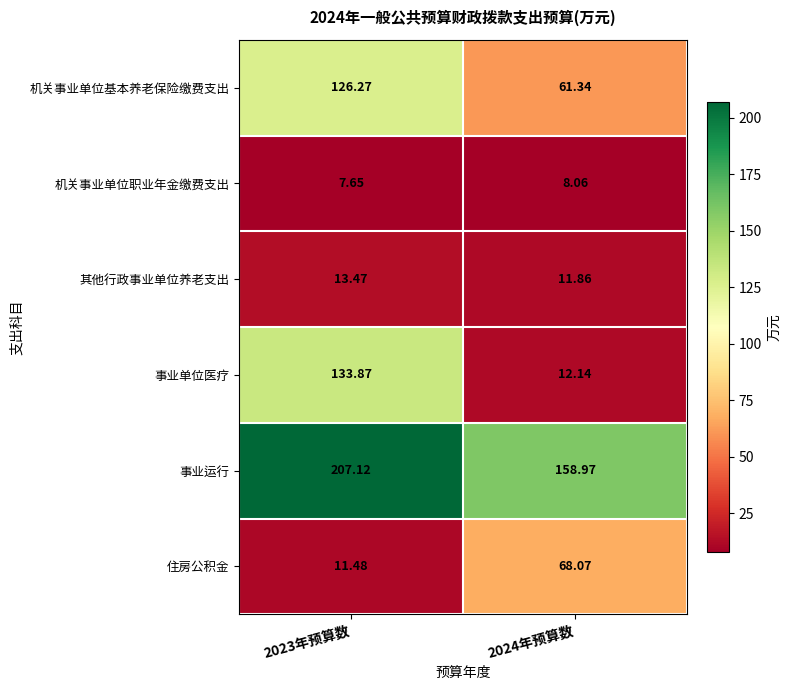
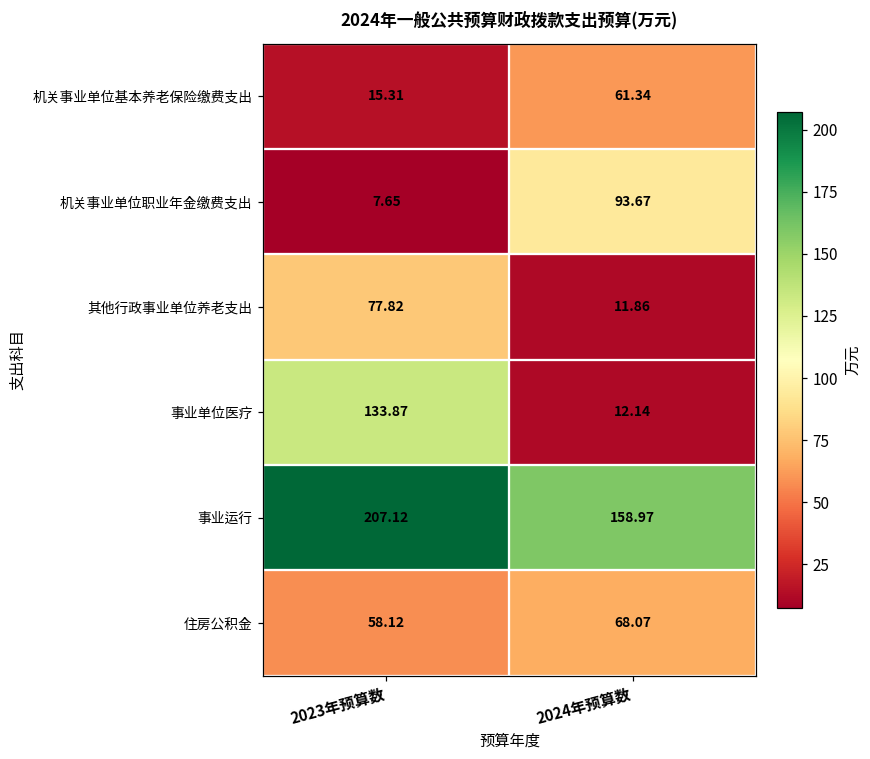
  {
    "机关事业单位基本养老保险缴费支出": {
-     "2023年预算数": 126.27,
+     "2023年预算数": 15.31,
      "2024年预算数": 61.34
    },
    "机关事业单位职业年金缴费支出": {
      "2023年预算数": 7.65,
-     "2024年预算数": 8.06
+     "2024年预算数": 93.67
    },
    "其他行政事业单位养老支出": {
-     "2023年预算数": 13.47,
+     "2023年预算数": 77.82,
      "2024年预算数": 11.86
    },
    "事业单位医疗": {
      "2023年预算数": 133.87,
      "2024年预算数": 12.14
    },
    "事业运行": {
      "2023年预算数": 207.12,
      "2024年预算数": 158.97
    },
    "住房公积金": {
-     "2023年预算数": 11.48,
+     "2023年预算数": 58.12,
      "2024年预算数": 68.07
    }
  }
